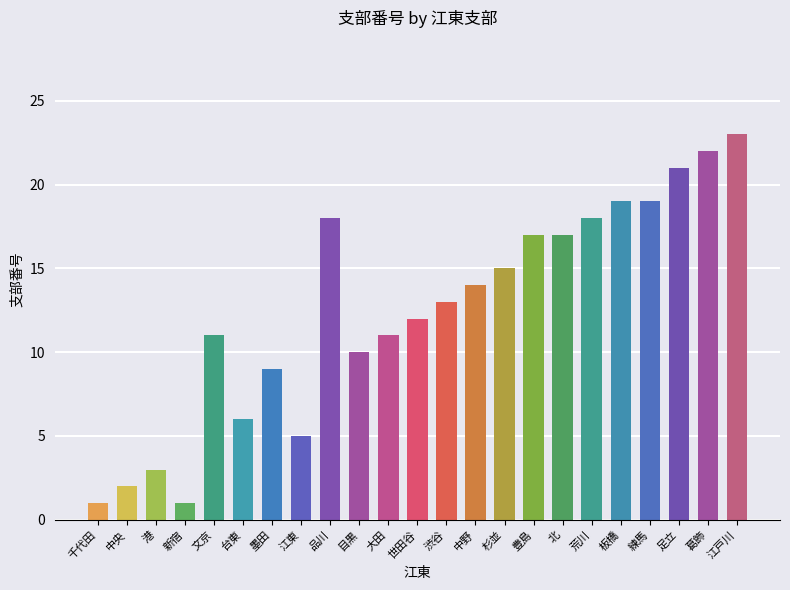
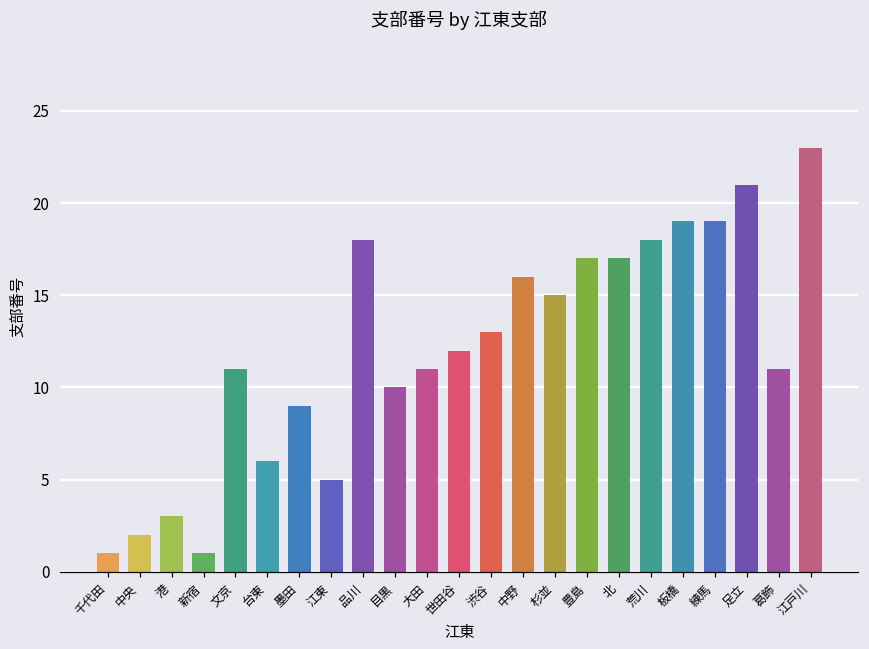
  {
    "千代田": 1,
    "中央": 2,
    "港": 3,
    "新宿": 1,
    "文京": 11,
    "台東": 6,
    "墨田": 9,
    "江東": 5,
    "品川": 18,
    "目黒": 10,
    "大田": 11,
    "世田谷": 12,
    "渋谷": 13,
-   "中野": 14,
+   "中野": 16,
    "杉並": 15,
    "豊島": 17,
    "北": 17,
    "荒川": 18,
    "板橋": 19,
    "練馬": 19,
    "足立": 21,
-   "葛飾": 22,
+   "葛飾": 11,
    "江戸川": 23
  }
